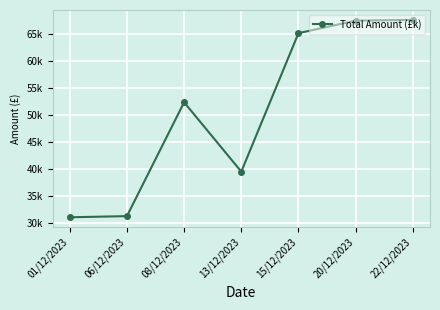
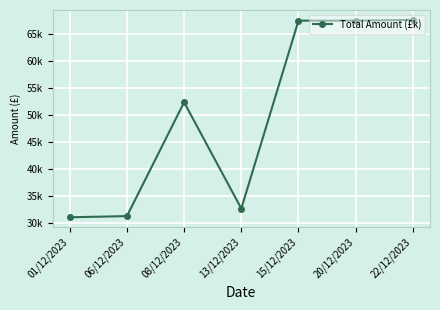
  {
    "01/12/2023": 31000,
    "06/12/2023": 31000,
    "08/12/2023": 52000,
-   "13/12/2023": 39000,
-   "15/12/2023": 65000
+   "13/12/2023": 33000,
+   "15/12/2023": 67000
  }
